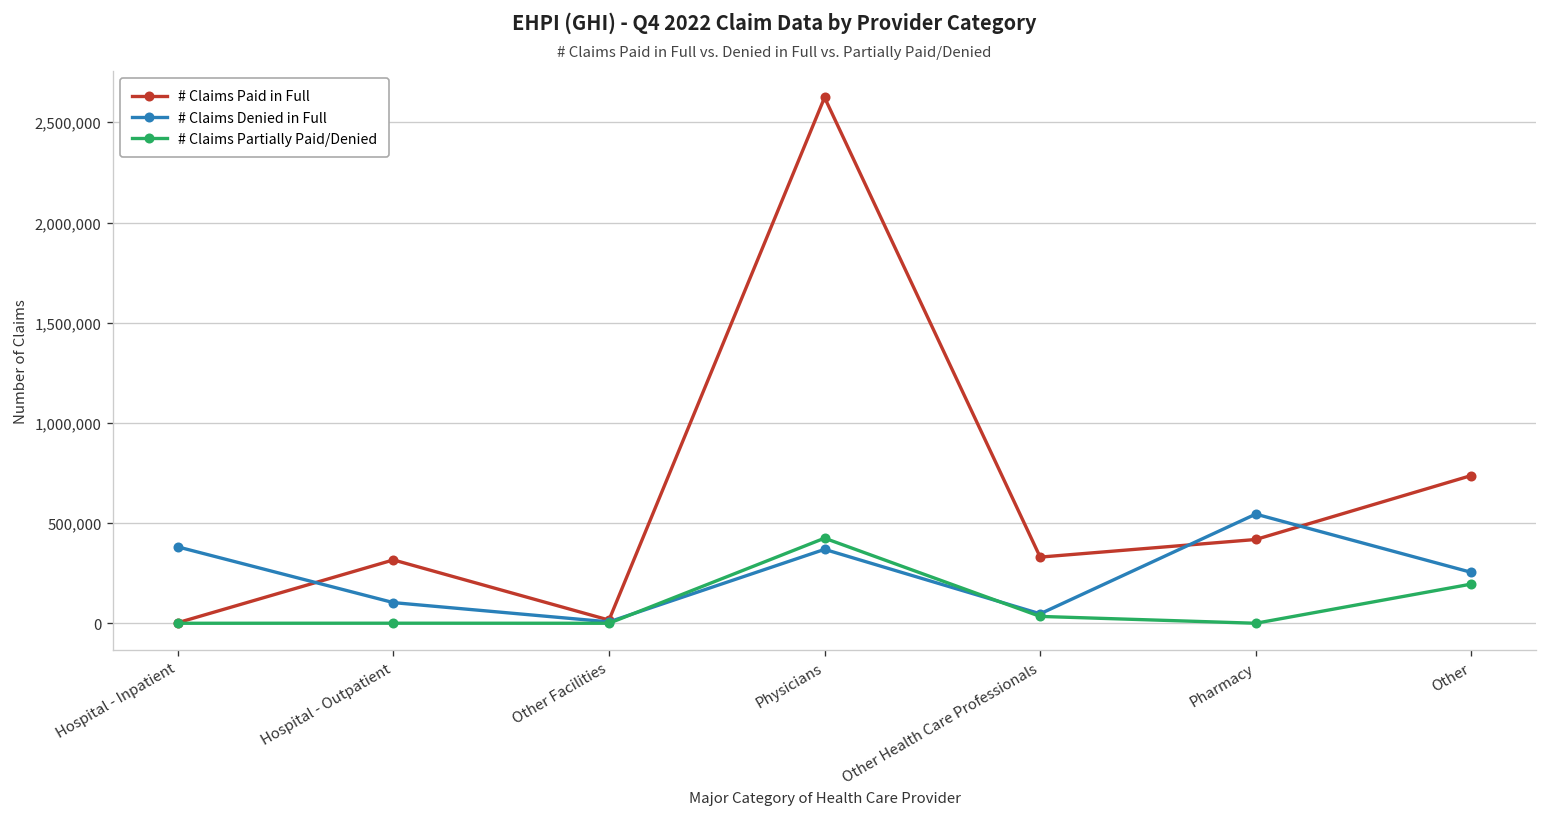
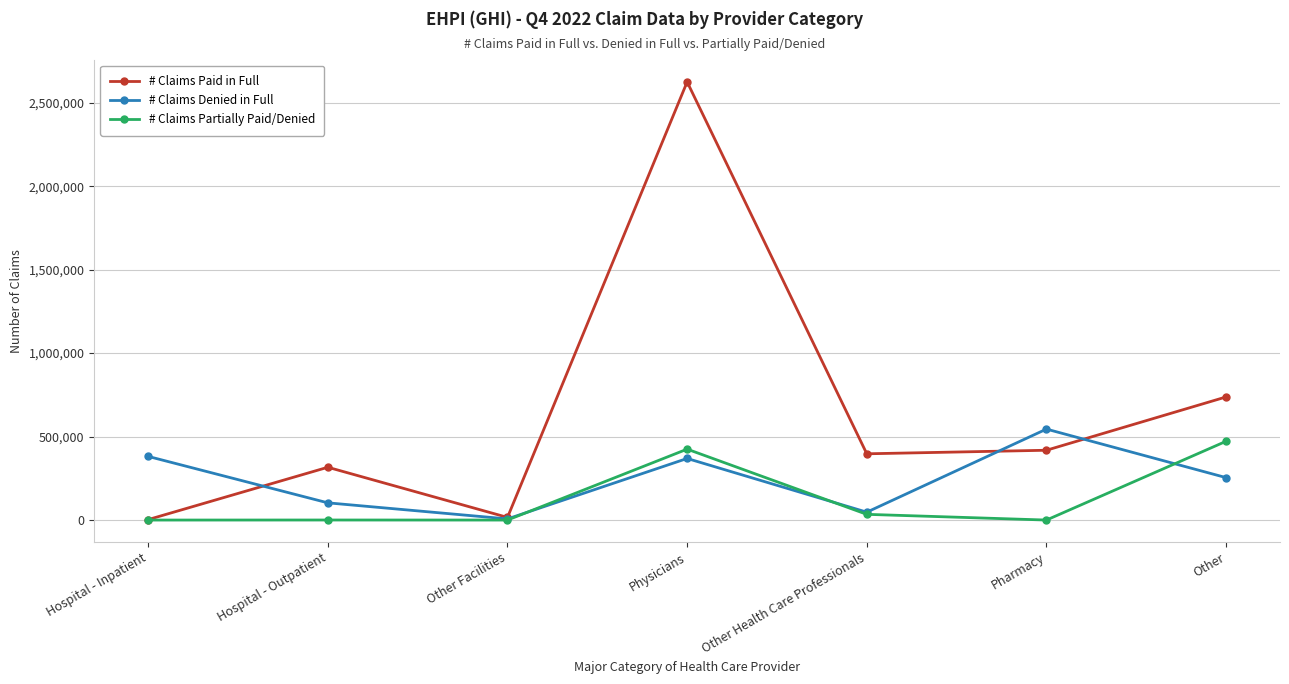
  {
    "# Claims Paid in Full": {
      "Hospital - Outpatient": "320,000",
      "Physicians": "2,620,000",
-     "Other Health Care Professionals": "330,000",
+     "Other Health Care Professionals": "400,000",
      "Pharmacy": "420,000",
      "Other": "740,000"
    },
    "# Claims Denied in Full": {
      "Hospital - Inpatient": "380,000",
      "Hospital - Outpatient": "100,000",
      "Physicians": "370,000",
      "Pharmacy": "540,000",
      "Other": "250,000"
    },
    "# Claims Partially Paid/Denied": {
      "Hospital - Outpatient": "0",
      "Physicians": "420,000",
      "Pharmacy": "0",
-     "Other": "200,000"
+     "Other": "470,000"
    }
  }
